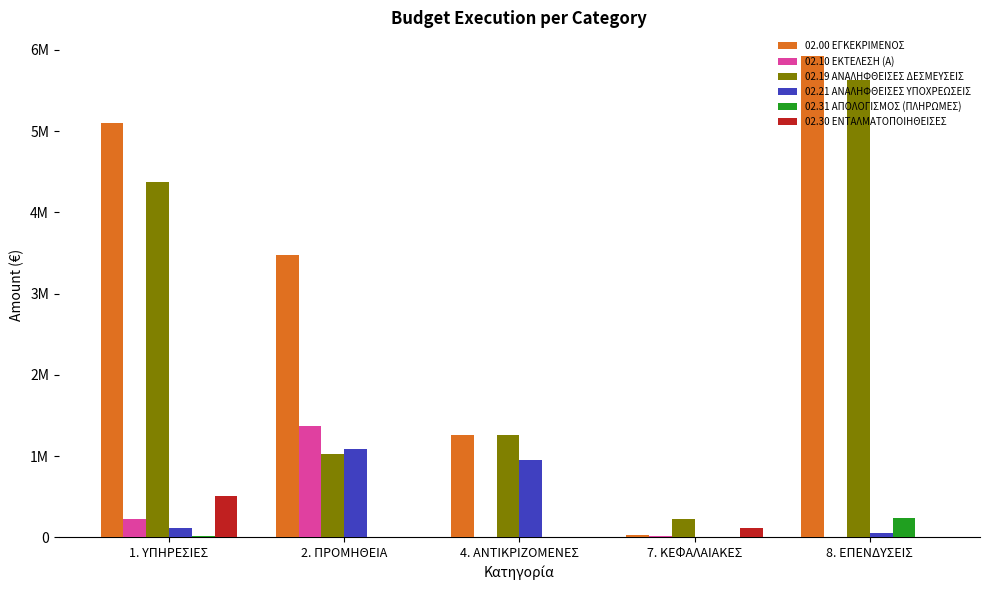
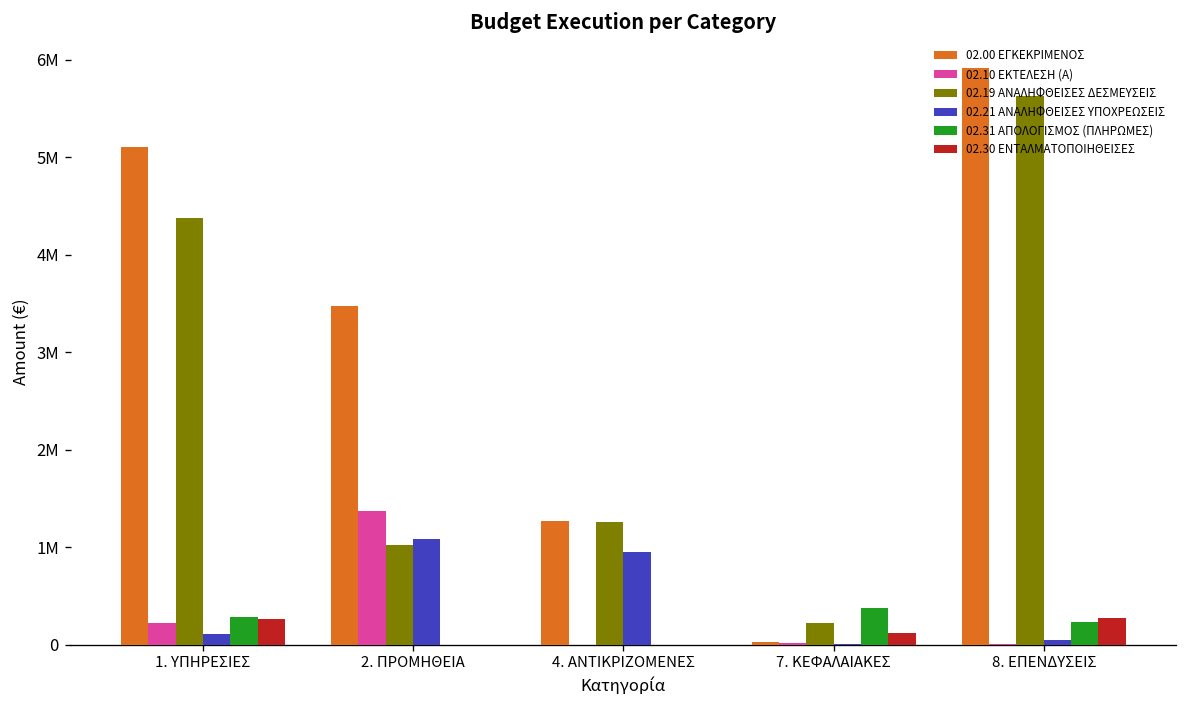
  {
    "02.00 ΕΓΚΕΚΡΙΜΕΝΟΣ": {
      "1. ΥΠΗΡΕΣΙΕΣ": 5100000,
      "2. ΠΡΟΜΗΘΕΙΑ": 3500000,
      "4. ΑΝΤΙΚΡΙΖΟΜΕΝΕΣ": 1300000,
      "7. ΚΕΦΑΛΑΙΑΚΕΣ": 0,
      "8. ΕΠΕΝΔΥΣΕΙΣ": 5900000
    },
    "02.10 ΕΚΤΕΛΕΣΗ (Α)": {
      "1. ΥΠΗΡΕΣΙΕΣ": 200000,
      "2. ΠΡΟΜΗΘΕΙΑ": 1400000
    },
    "02.19 ΑΝΑΛΗΦΘΕΙΣΕΣ ΔΕΣΜΕΥΣΕΙΣ": {
      "1. ΥΠΗΡΕΣΙΕΣ": 4400000,
      "2. ΠΡΟΜΗΘΕΙΑ": 1000000,
      "4. ΑΝΤΙΚΡΙΖΟΜΕΝΕΣ": 1300000,
      "7. ΚΕΦΑΛΑΙΑΚΕΣ": 200000,
      "8. ΕΠΕΝΔΥΣΕΙΣ": 5600000
    },
    "02.21 ΑΝΑΛΗΦΘΕΙΣΕΣ ΥΠΟΧΡΕΩΣΕΙΣ": {
      "1. ΥΠΗΡΕΣΙΕΣ": 100000,
      "2. ΠΡΟΜΗΘΕΙΑ": 1100000,
      "4. ΑΝΤΙΚΡΙΖΟΜΕΝΕΣ": 900000,
      "8. ΕΠΕΝΔΥΣΕΙΣ": 0
    },
    "02.31 ΑΠΟΛΟΓΙΣΜΟΣ (ΠΛΗΡΩΜΕΣ)": {
-     "1. ΥΠΗΡΕΣΙΕΣ": 0,
+     "1. ΥΠΗΡΕΣΙΕΣ": 300000,
      "2. ΠΡΟΜΗΘΕΙΑ": 0,
-     "7. ΚΕΦΑΛΑΙΑΚΕΣ": 0,
+     "7. ΚΕΦΑΛΑΙΑΚΕΣ": 400000,
      "8. ΕΠΕΝΔΥΣΕΙΣ": 200000
    },
    "02.30 ΕΝΤΑΛΜΑΤΟΠΟΙΗΘΕΙΣΕΣ": {
-     "1. ΥΠΗΡΕΣΙΕΣ": 500000,
+     "1. ΥΠΗΡΕΣΙΕΣ": 300000,
      "2. ΠΡΟΜΗΘΕΙΑ": 0,
      "4. ΑΝΤΙΚΡΙΖΟΜΕΝΕΣ": 0,
      "7. ΚΕΦΑΛΑΙΑΚΕΣ": 100000,
-     "8. ΕΠΕΝΔΥΣΕΙΣ": 0
+     "8. ΕΠΕΝΔΥΣΕΙΣ": 300000
    }
  }
